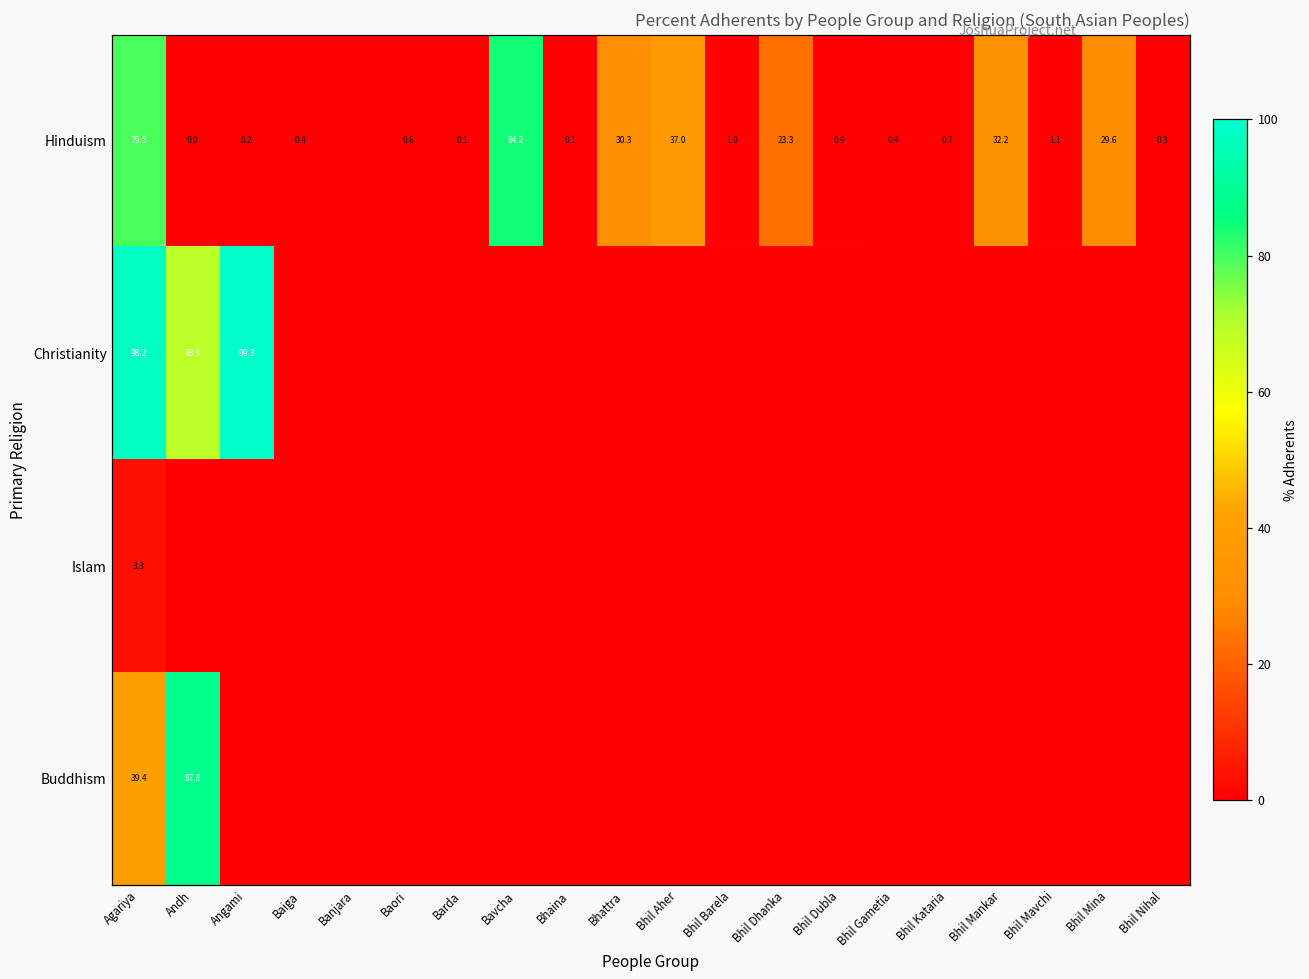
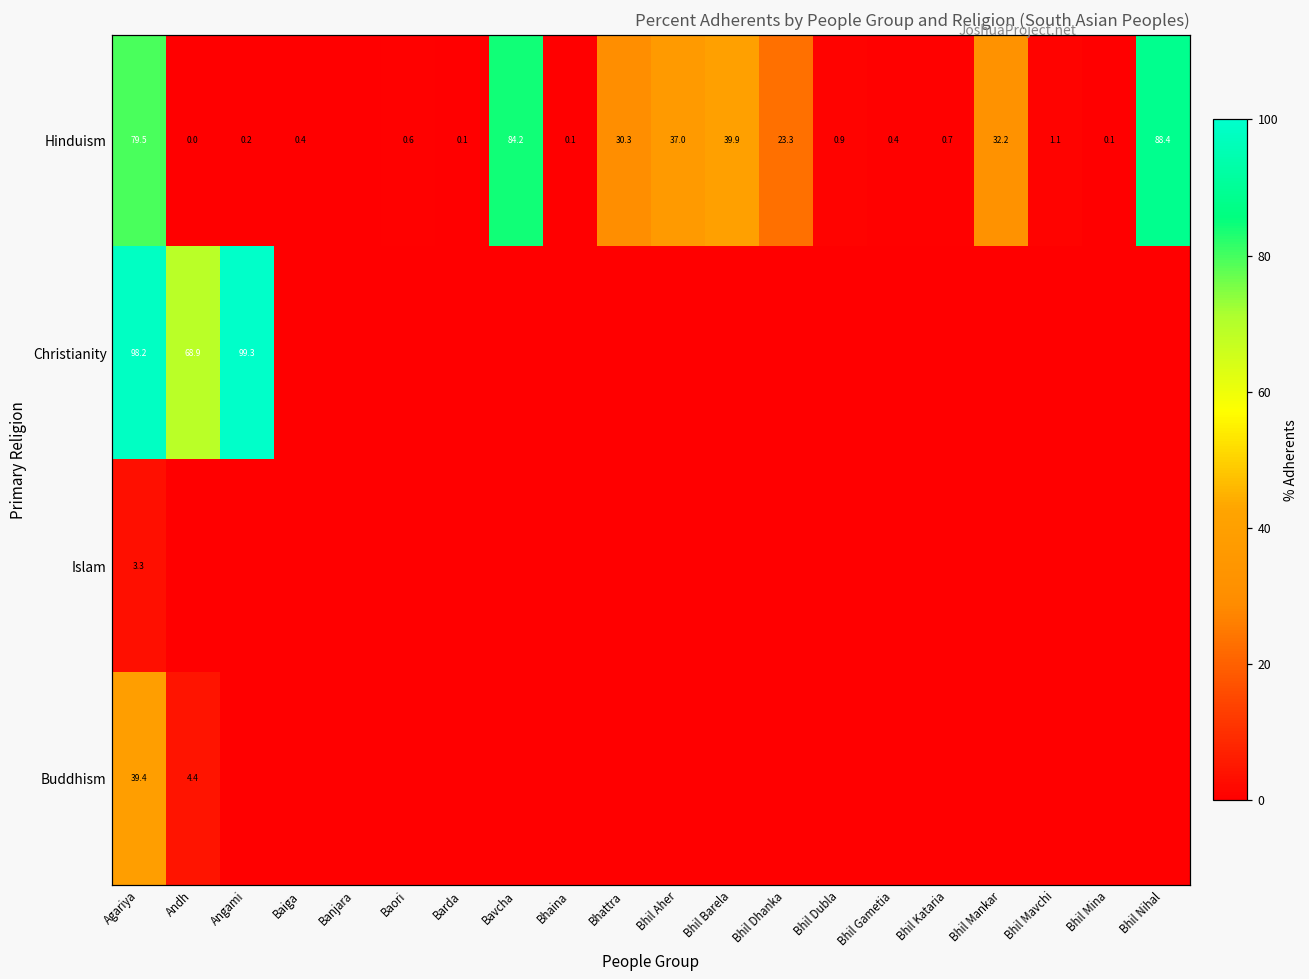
  {
    "Hinduism": {
      "Agariya": 79.5,
      "Andh": 0.0,
      "Angami": 0.2,
      "Baiga": 0.4,
      "Baori": 0.6,
      "Barda": 0.1,
      "Bavcha": 84.2,
      "Bhaina": 0.1,
      "Bhattra": 30.3,
      "Bhil Aher": 37.0,
-     "Bhil Barela": 1.0,
+     "Bhil Barela": 39.9,
      "Bhil Dhanka": 23.3,
      "Bhil Dubla": 0.9,
      "Bhil Gametia": 0.4,
      "Bhil Kataria": 0.7,
      "Bhil Mankar": 32.2,
      "Bhil Mavchi": 1.1,
-     "Bhil Mina": 29.6,
-     "Bhil Nihal": 0.3
+     "Bhil Mina": 0.1,
+     "Bhil Nihal": 88.4
    },
    "Christianity": {
      "Agariya": 98.2,
      "Andh": 68.9,
      "Angami": 99.3
    },
    "Islam": {
      "Agariya": 3.3
    },
    "Buddhism": {
      "Agariya": 39.4,
-     "Andh": 87.8
+     "Andh": 4.4
    }
  }
